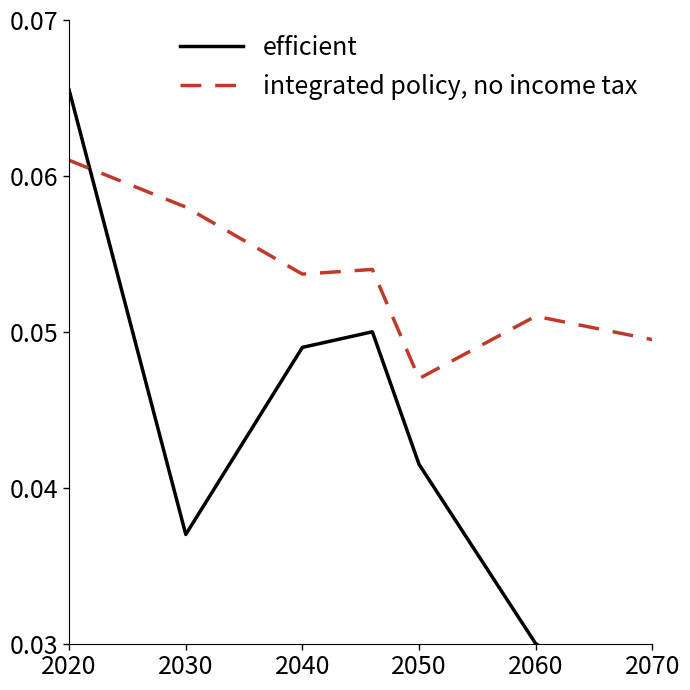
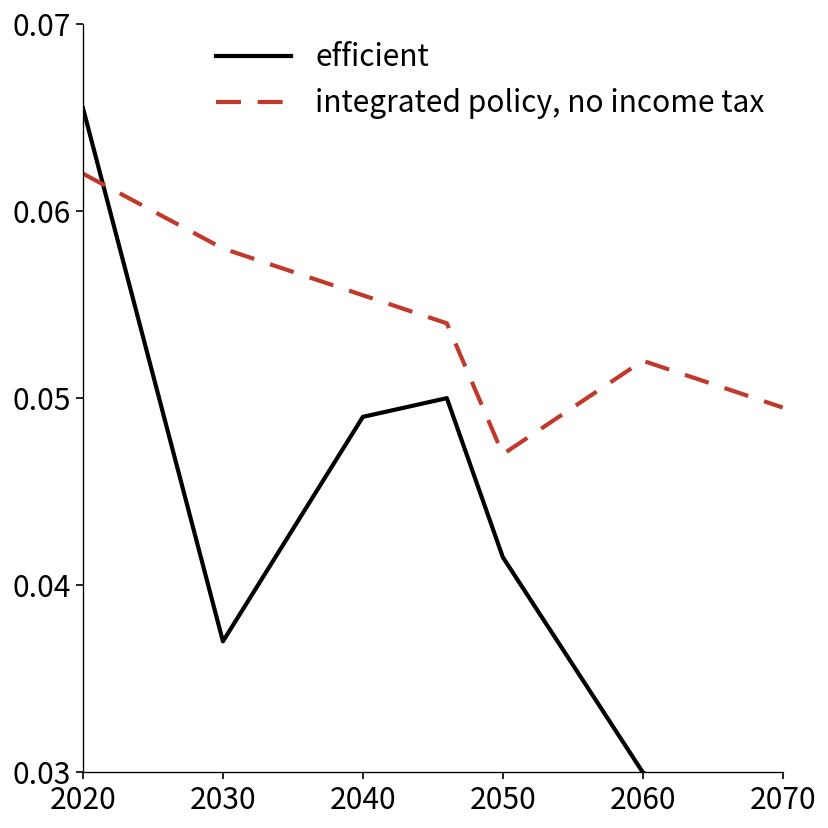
  {
    "efficient": {
      "2020": 0.0655,
      "2030": 0.0370,
      "2040": 0.0490,
      "2050": 0.0415,
      "2060": 0.0300
    },
    "integrated policy, no income tax": {
-     "2020": 0.061,
+     "2020": 0.062,
      "2030": 0.0580,
-     "2040": 0.0537,
+     "2040": 0.0555,
      "2050": 0.0470,
-     "2060": 0.051,
+     "2060": 0.052,
      "2070": 0.0495
    }
  }
